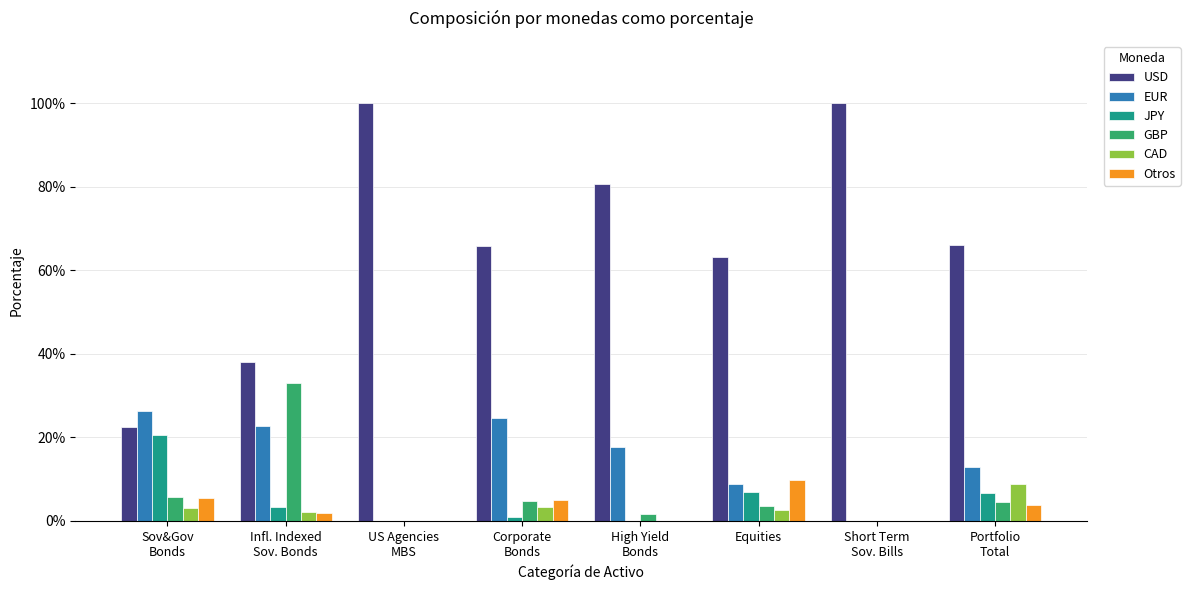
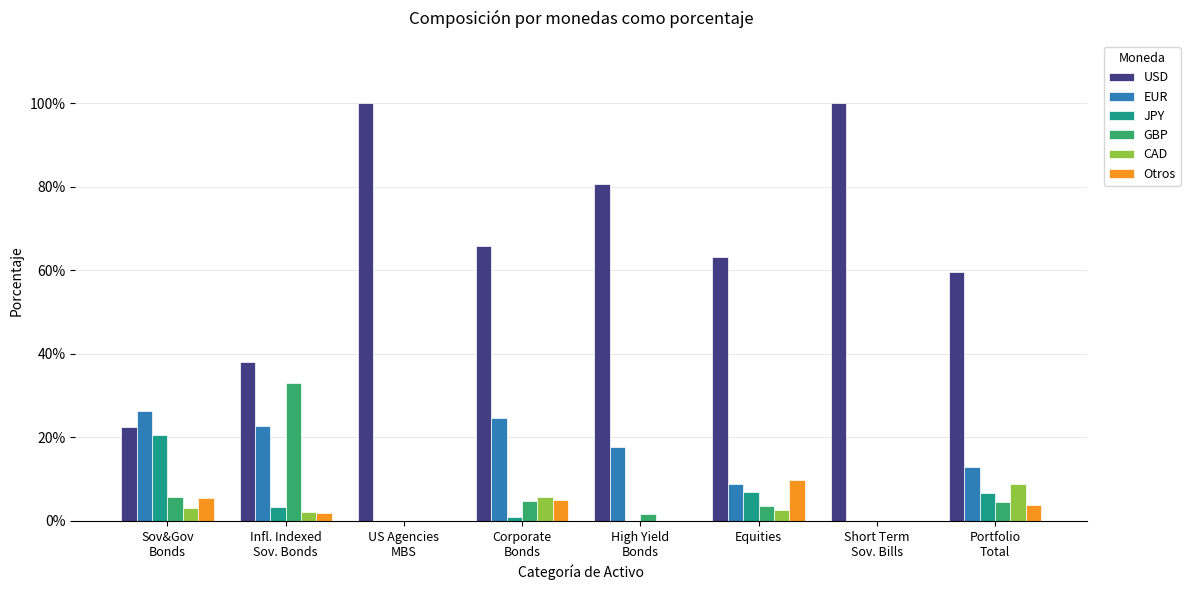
  {
    "USD": {
      "Sov&Gov Bonds": "23%",
      "Infl. Indexed Sov. Bonds": "38%",
      "US Agencies MBS": "100%",
      "Corporate Bonds": "66%",
      "High Yield Bonds": "81%",
      "Equities": "63%",
      "Short Term Sov. Bills": "100%",
-     "Portfolio Total": "66%"
+     "Portfolio Total": "60%"
    },
    "EUR": {
      "Sov&Gov Bonds": "26%",
      "Infl. Indexed Sov. Bonds": "23%",
      "US Agencies MBS": "0%",
      "Corporate Bonds": "25%",
      "High Yield Bonds": "18%",
      "Equities": "9%",
      "Short Term Sov. Bills": "0%",
      "Portfolio Total": "13%"
    },
    "CAD": {
      "Sov&Gov Bonds": "3%",
      "Infl. Indexed Sov. Bonds": "2%",
      "US Agencies MBS": "0%",
-     "Corporate Bonds": "3%",
+     "Corporate Bonds": "6%",
      "High Yield Bonds": "0%",
      "Equities": "3%",
      "Short Term Sov. Bills": "0%",
      "Portfolio Total": "9%"
    },
    "Otros": {
      "Sov&Gov Bonds": "6%",
      "Infl. Indexed Sov. Bonds": "2%",
      "US Agencies MBS": "0%",
      "Corporate Bonds": "5%",
      "High Yield Bonds": "0%",
      "Equities": "10%",
      "Short Term Sov. Bills": "0%",
      "Portfolio Total": "4%"
    }
  }
